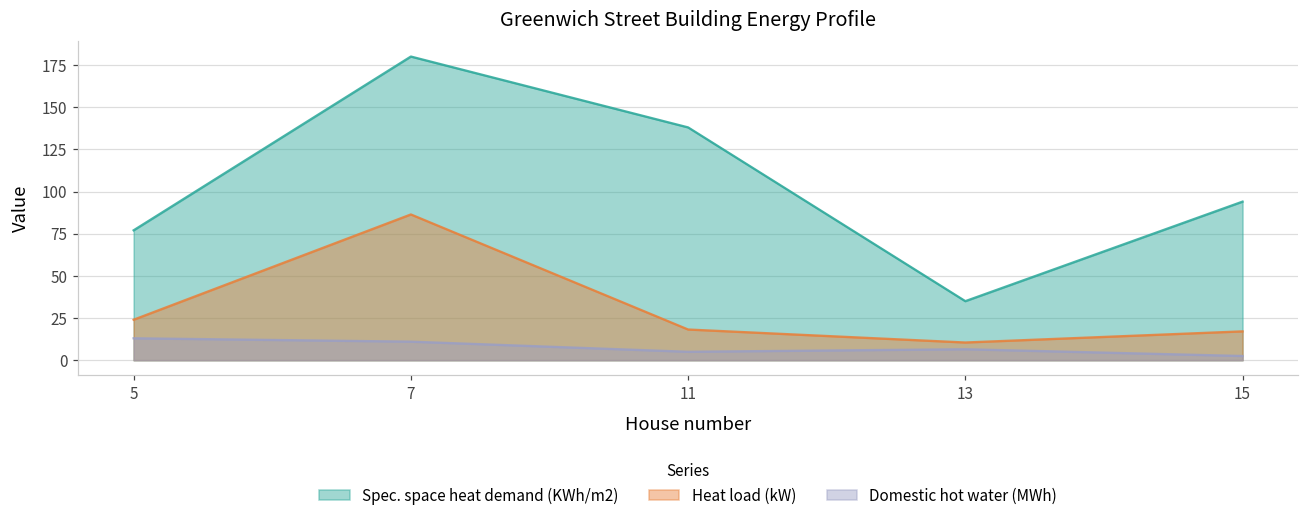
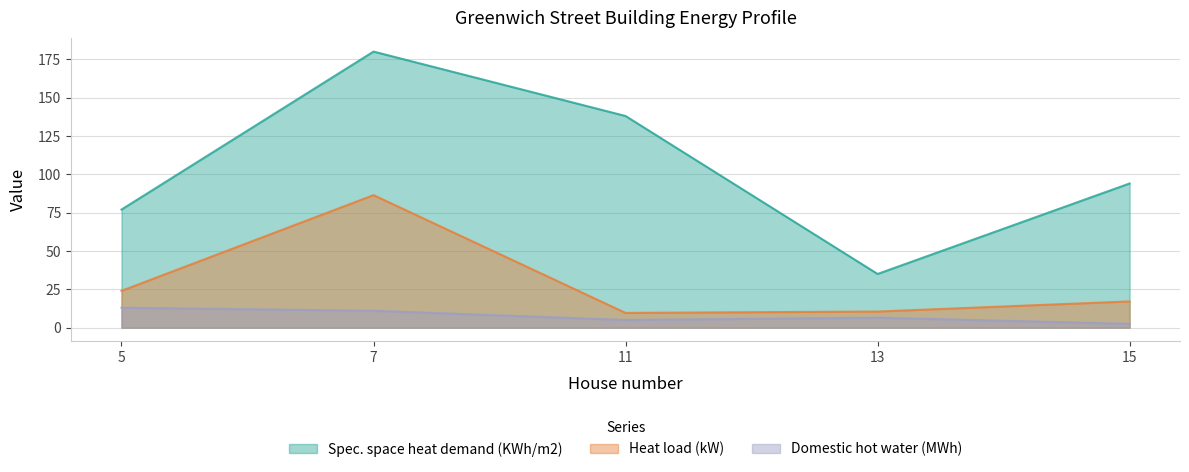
  {
    "Spec. space heat demand (KWh/m2)": {
      "5": 77,
      "7": 180,
      "11": 138,
      "13": 35,
      "15": 94
    },
    "Heat load (kW)": {
      "5": 24,
      "7": 86,
-     "11": 18,
+     "11": 10,
      "13": 11,
      "15": 17
    },
    "Domestic hot water (MWh)": {
      "5": 13,
      "7": 11,
      "11": 5,
      "13": 7,
      "15": 3
    }
  }
